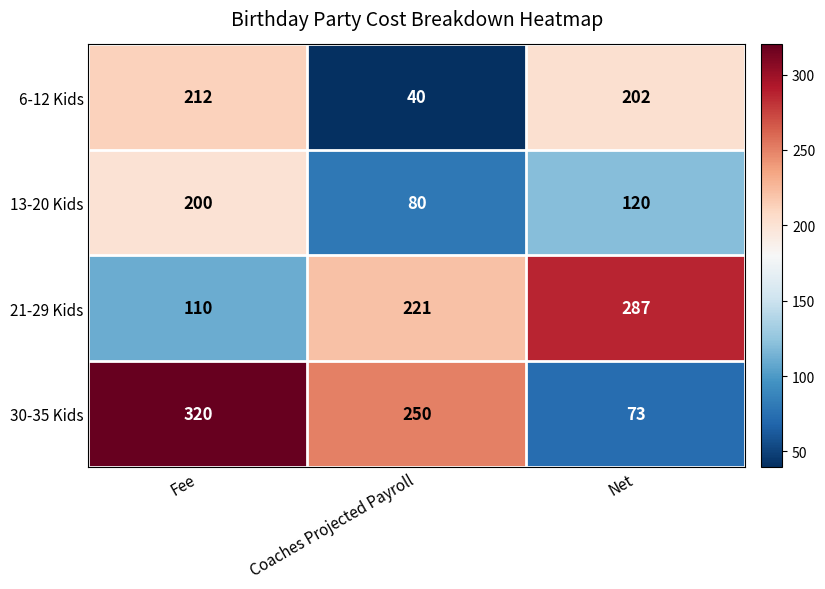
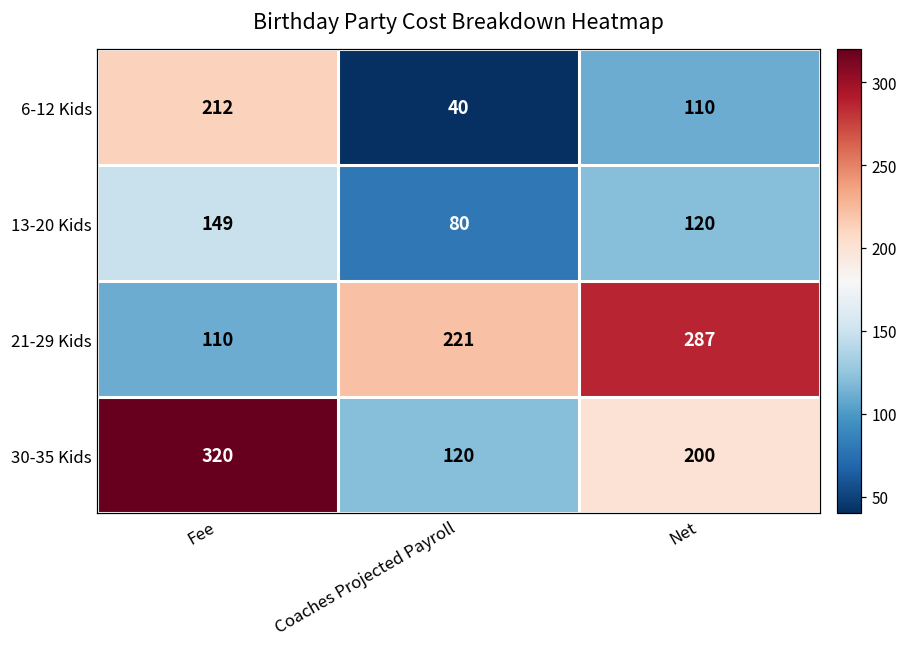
  {
    "6-12 Kids": {
      "Fee": 212,
      "Coaches Projected Payroll": 40,
-     "Net": 202
+     "Net": 110
    },
    "13-20 Kids": {
-     "Fee": 200,
+     "Fee": 149,
      "Coaches Projected Payroll": 80,
      "Net": 120
    },
    "21-29 Kids": {
      "Fee": 110,
      "Coaches Projected Payroll": 221,
      "Net": 287
    },
    "30-35 Kids": {
      "Fee": 320,
-     "Coaches Projected Payroll": 250,
-     "Net": 73
+     "Coaches Projected Payroll": 120,
+     "Net": 200
    }
  }
